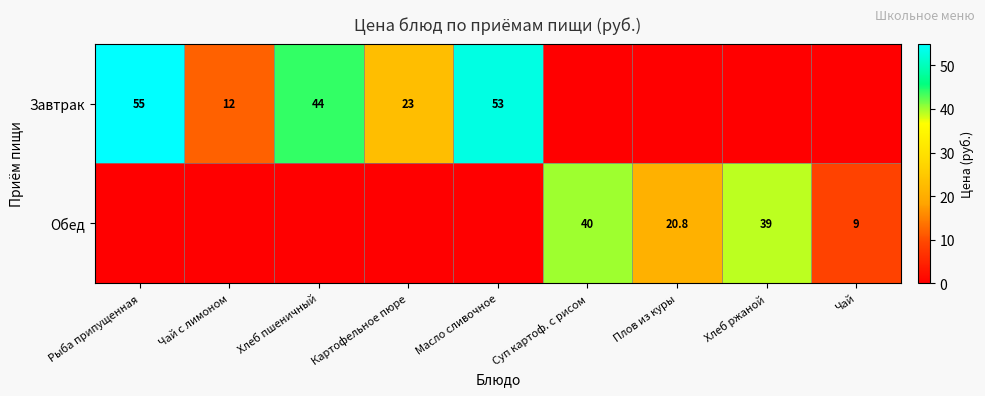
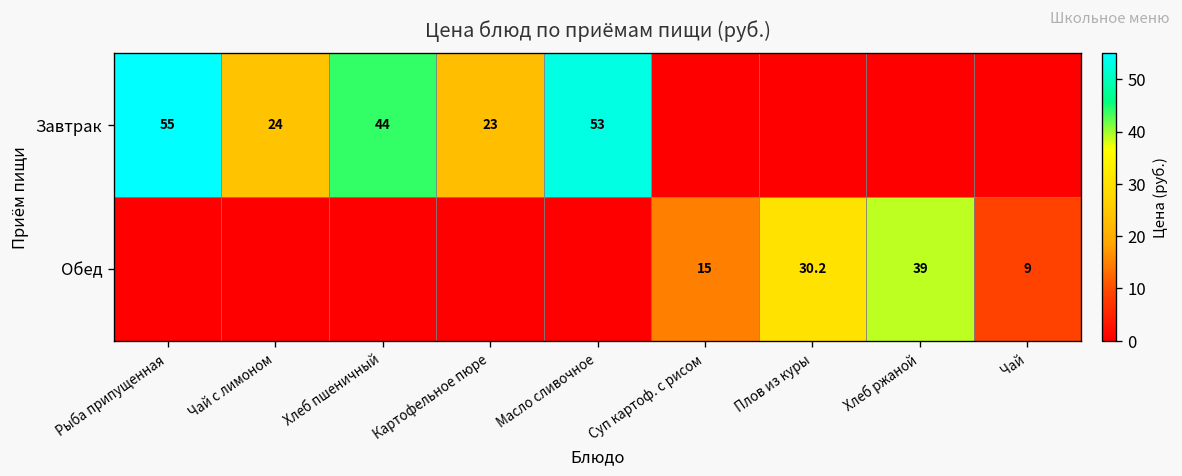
  {
    "Завтрак": {
      "Рыба припущенная": 55,
-     "Чай с лимоном": 12,
+     "Чай с лимоном": 24,
      "Хлеб пшеничный": 44,
      "Картофельное пюре": 23,
      "Масло сливочное": 53
    },
    "Обед": {
-     "Суп картоф. с рисом": 40,
-     "Плов из куры": 20.8,
+     "Суп картоф. с рисом": 15,
+     "Плов из куры": 30.2,
      "Хлеб ржаной": 39,
      "Чай": 9
    }
  }
